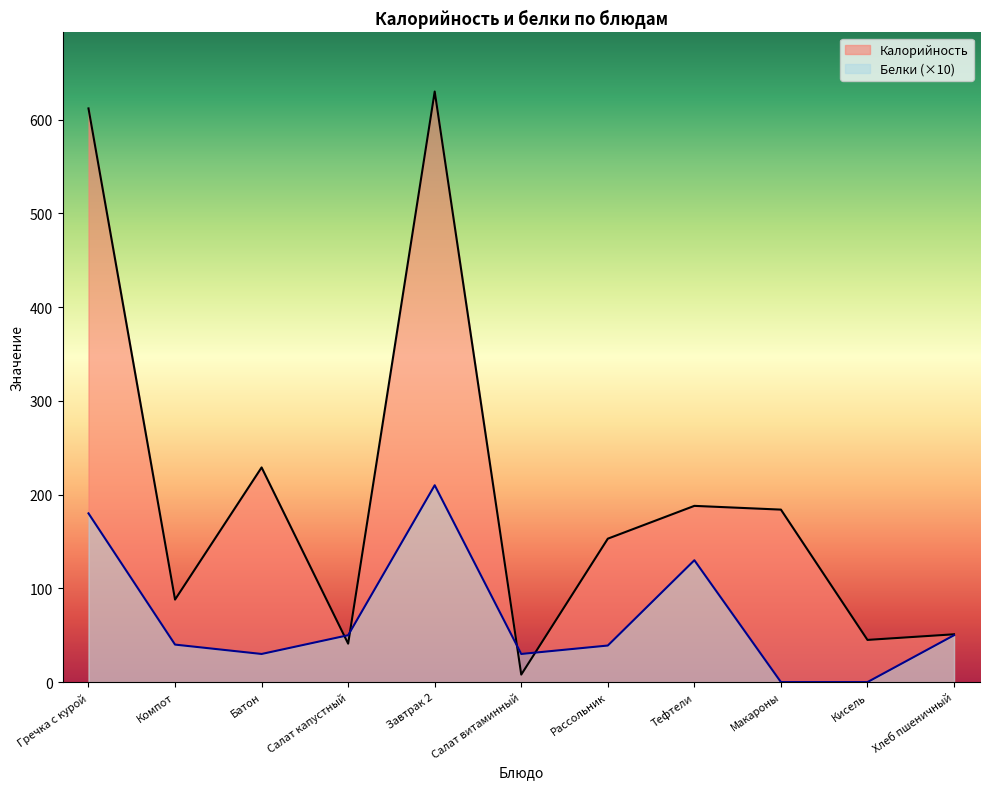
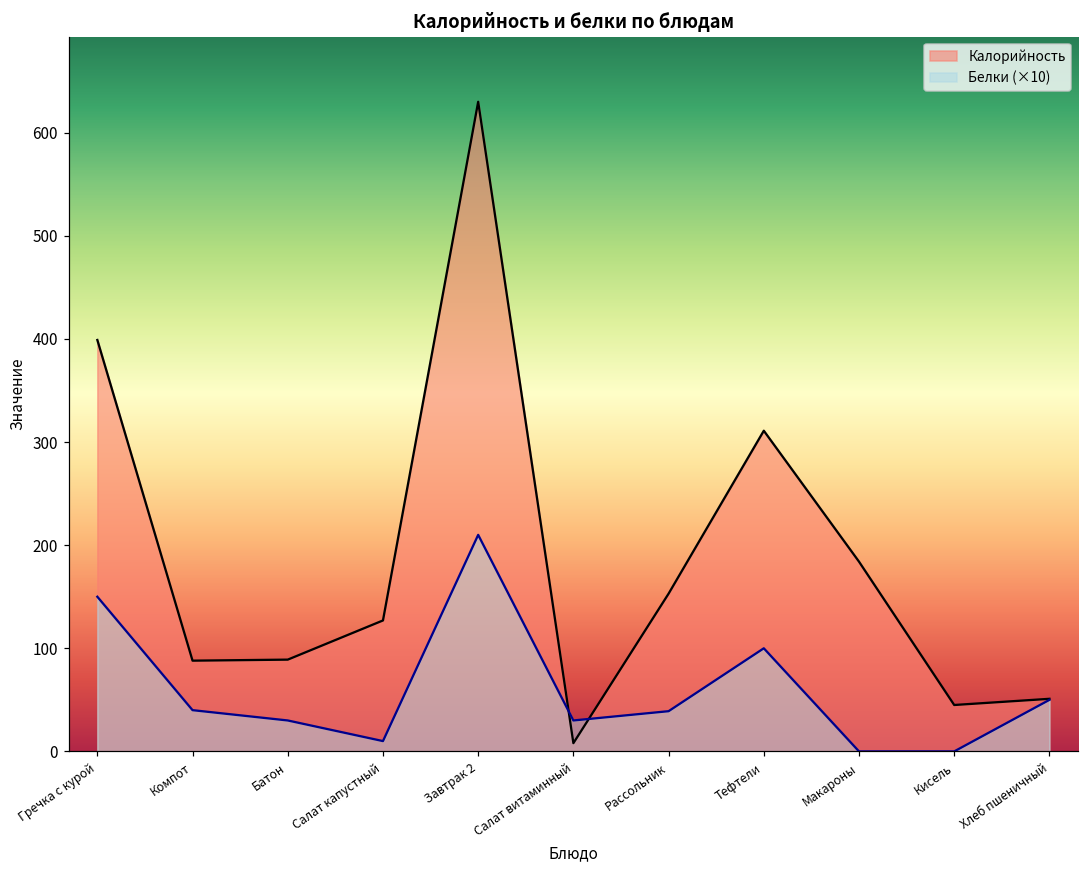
  {
    "Калорийность": {
-     "Гречка с курой": 610,
+     "Гречка с курой": 400,
      "Компот": 90,
-     "Батон": 230,
-     "Салат капустный": 40,
+     "Батон": 90,
+     "Салат капустный": 130,
      "Завтрак 2": 630,
      "Салат витаминный": 10,
      "Рассольник": 150,
-     "Тефтели": 190,
+     "Тефтели": 310,
      "Макароны": 180,
      "Кисель": 50
    },
    "Белки (×10)": {
-     "Гречка с курой": 180,
+     "Гречка с курой": 150,
      "Компот": 40,
      "Батон": 30,
-     "Салат капустный": 50,
+     "Салат капустный": 10,
      "Завтрак 2": 210,
      "Салат витаминный": 30,
      "Рассольник": 40,
-     "Тефтели": 130,
+     "Тефтели": 100,
      "Макароны": 0,
      "Кисель": 0
    }
  }
